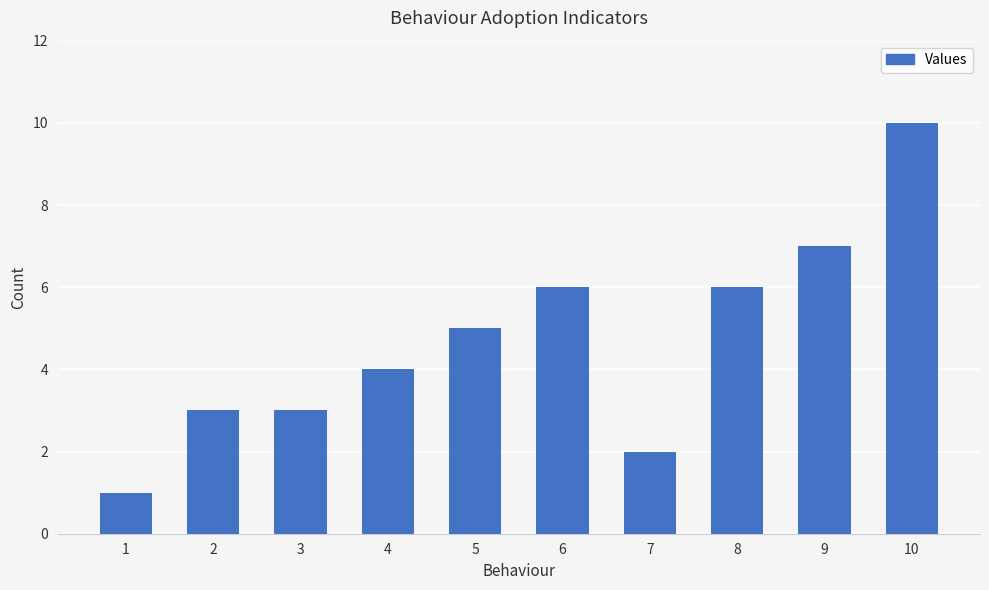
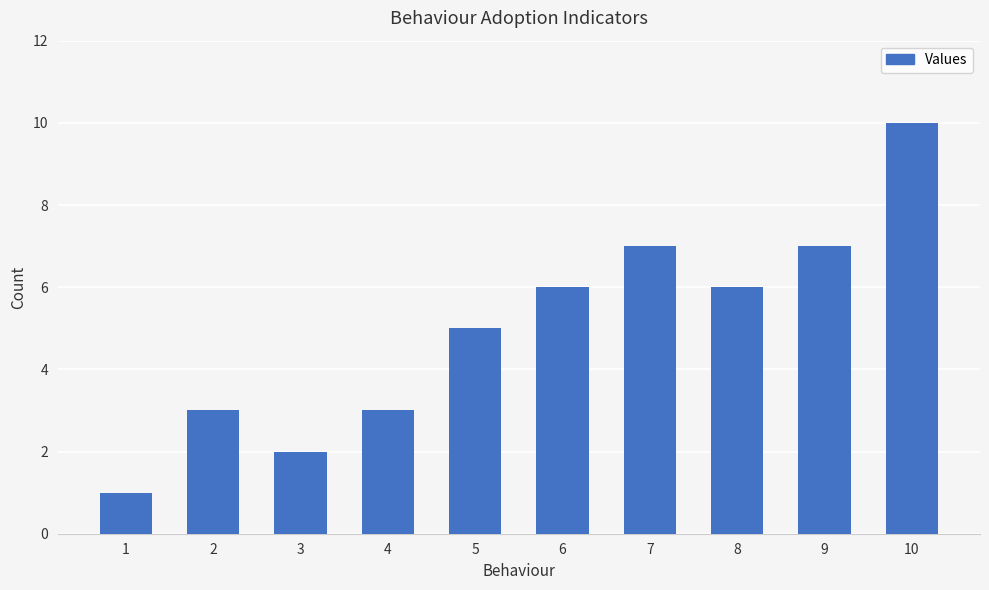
  {
    "1": 1,
    "2": 3,
-   "3": 3,
-   "4": 4,
+   "3": 2,
+   "4": 3,
    "5": 5,
    "6": 6,
-   "7": 2,
+   "7": 7,
    "8": 6,
    "9": 7,
    "10": 10
  }
